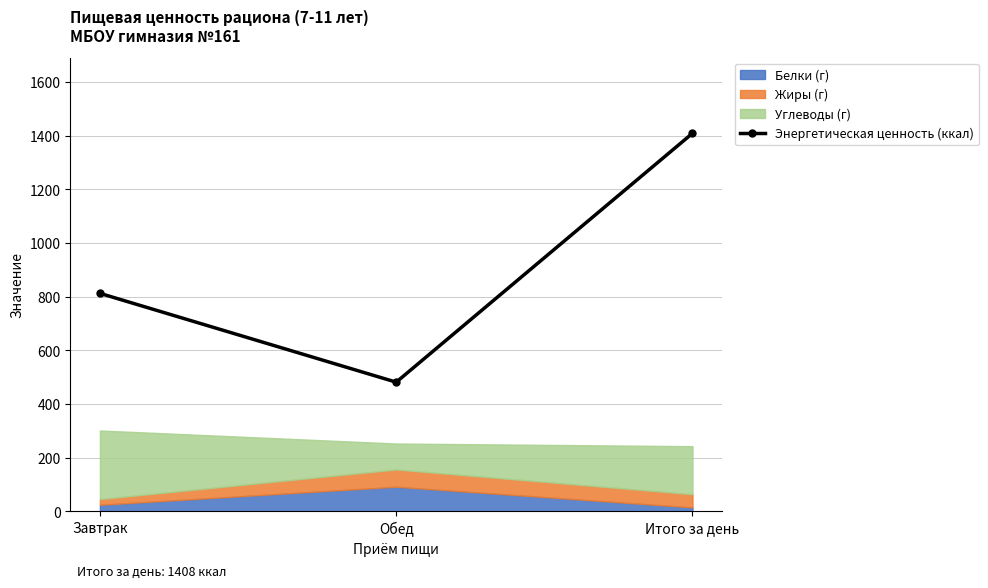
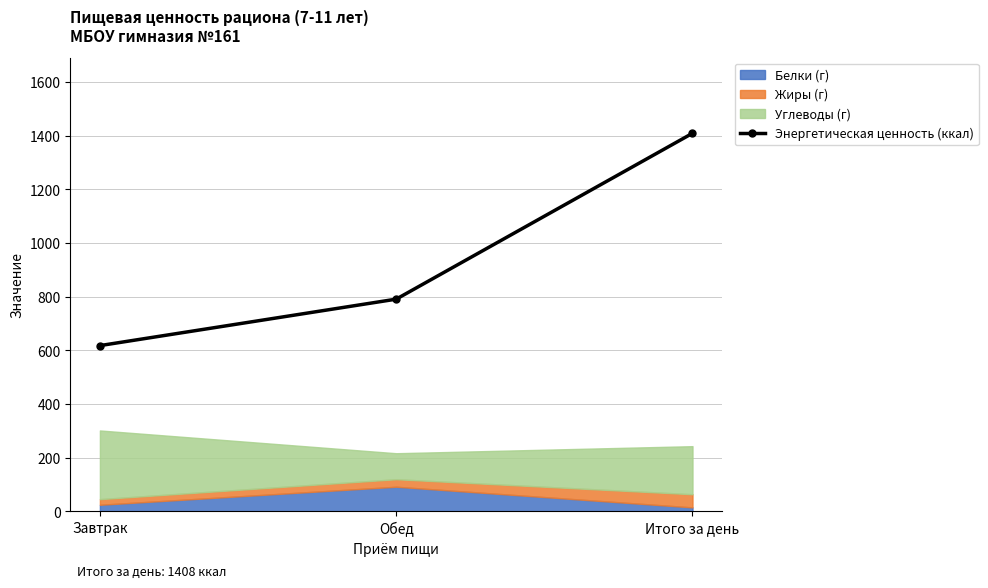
  {
    "Энергетическая ценность (ккал)": {
-     "Завтрак": 810,
-     "Обед": 480,
+     "Завтрак": 620,
+     "Обед": 790,
      "Итого за день": 1410
    },
    "Белки (г)": {
      "Завтрак": 20,
      "Обед": 90,
      "Итого за день": 20
    },
    "Жиры (г)": {
      "Завтрак": 20,
-     "Обед": 60,
+     "Обед": 30,
      "Итого за день": 50
    },
    "Углеводы (г)": {
      "Завтрак": 260,
      "Обед": 100,
      "Итого за день": 180
    }
  }
